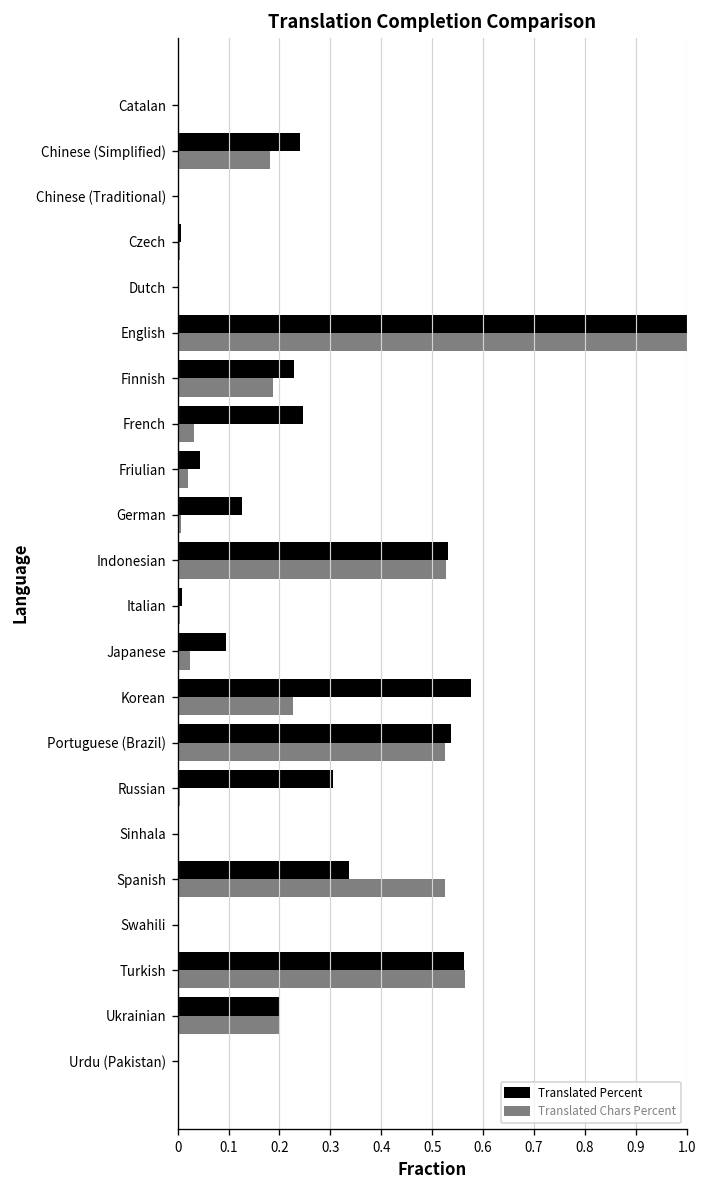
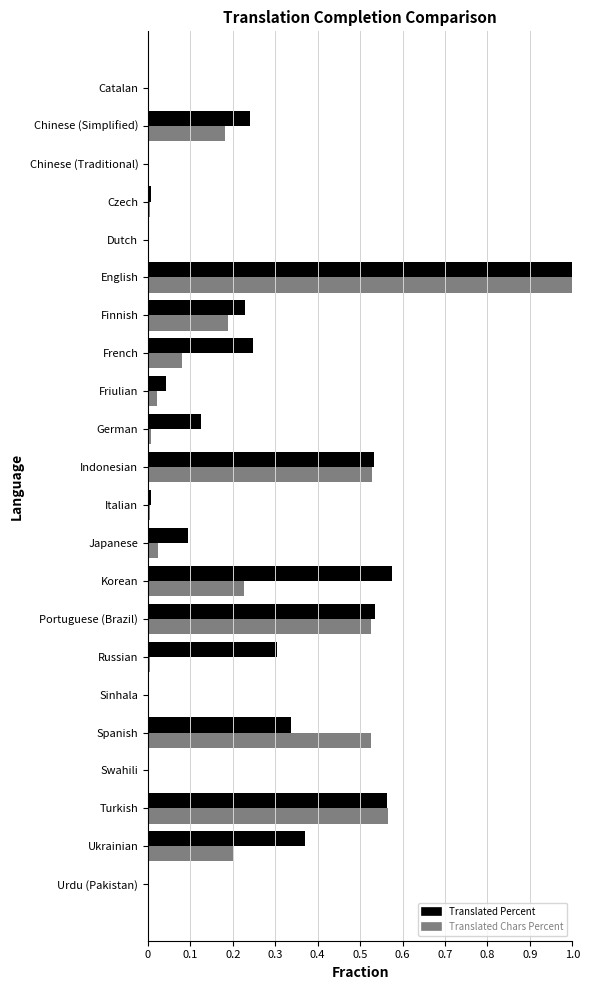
  {
    "Translated Percent": {
      "Catalan": 0.00,
      "Chinese (Simplified)": 0.24,
      "Czech": 0.01,
      "English": 1.00,
      "Finnish": 0.23,
      "French": 0.25,
      "Friulian": 0.04,
      "German": 0.13,
      "Indonesian": 0.53,
      "Italian": 0.01,
      "Japanese": 0.10,
      "Korean": 0.58,
      "Portuguese (Brazil)": 0.54,
      "Russian": 0.31,
      "Spanish": 0.34,
      "Turkish": 0.56,
-     "Ukrainian": 0.20
+     "Ukrainian": 0.37
    },
    "Translated Chars Percent": {
      "Catalan": 0.00,
      "Chinese (Simplified)": 0.18,
      "English": 1.00,
      "Finnish": 0.19,
-     "French": 0.03,
+     "French": 0.08,
      "Friulian": 0.02,
      "German": 0.01,
      "Indonesian": 0.53,
      "Japanese": 0.02,
      "Korean": 0.23,
      "Portuguese (Brazil)": 0.53,
      "Spanish": 0.53,
      "Turkish": 0.57,
      "Ukrainian": 0.20
    }
  }
